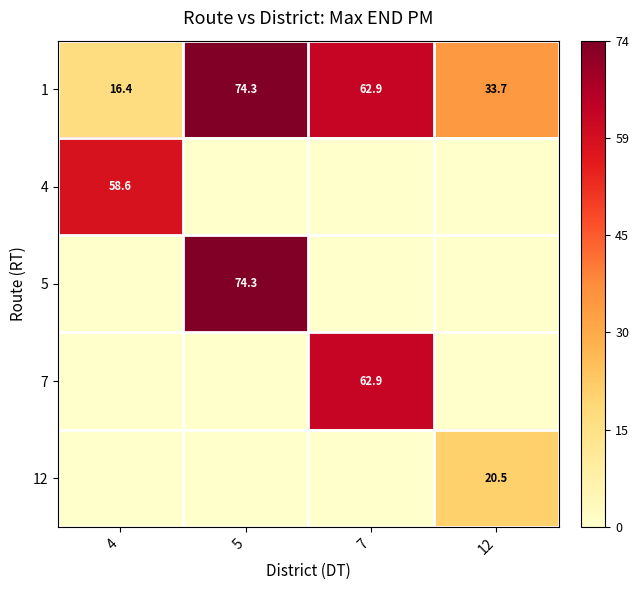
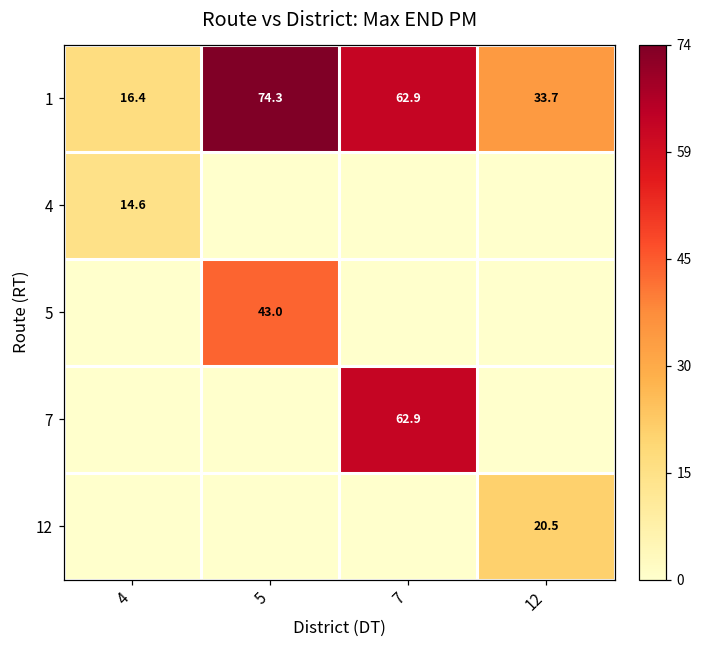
  {
    "1": {
      "4": 16.4,
      "5": 74.3,
      "7": 62.9,
      "12": 33.7
    },
    "4": {
-     "4": 58.6
+     "4": 14.6
    },
    "5": {
-     "5": 74.3
+     "5": 43.0
    },
    "7": {
      "7": 62.9
    },
    "12": {
      "12": 20.5
    }
  }
